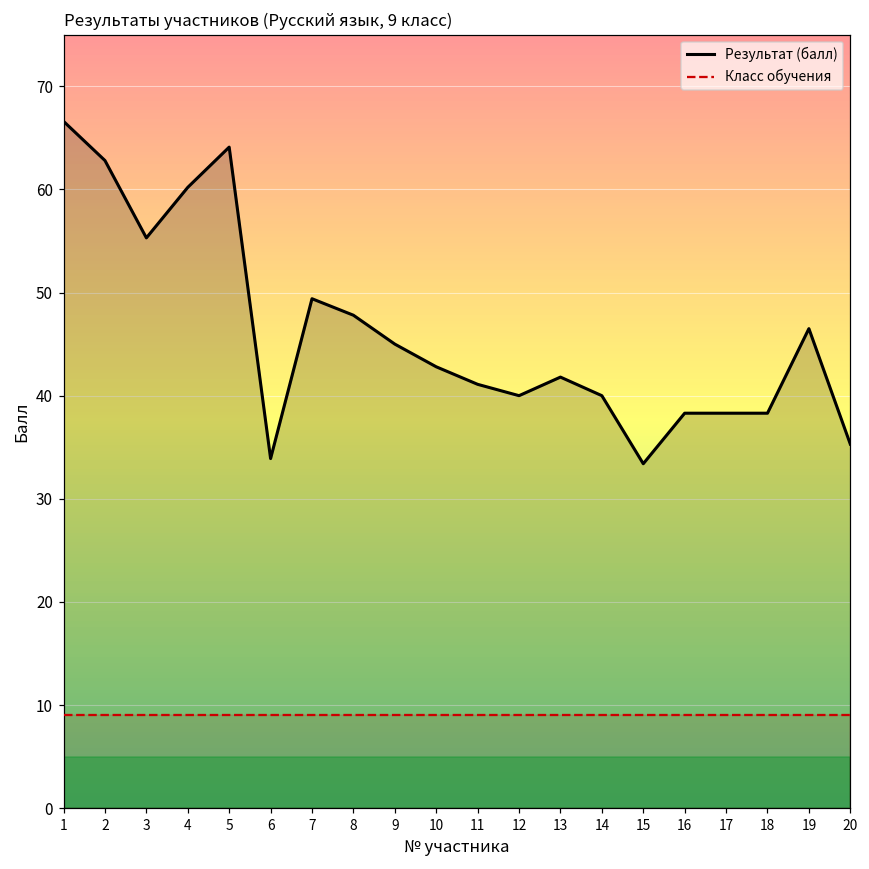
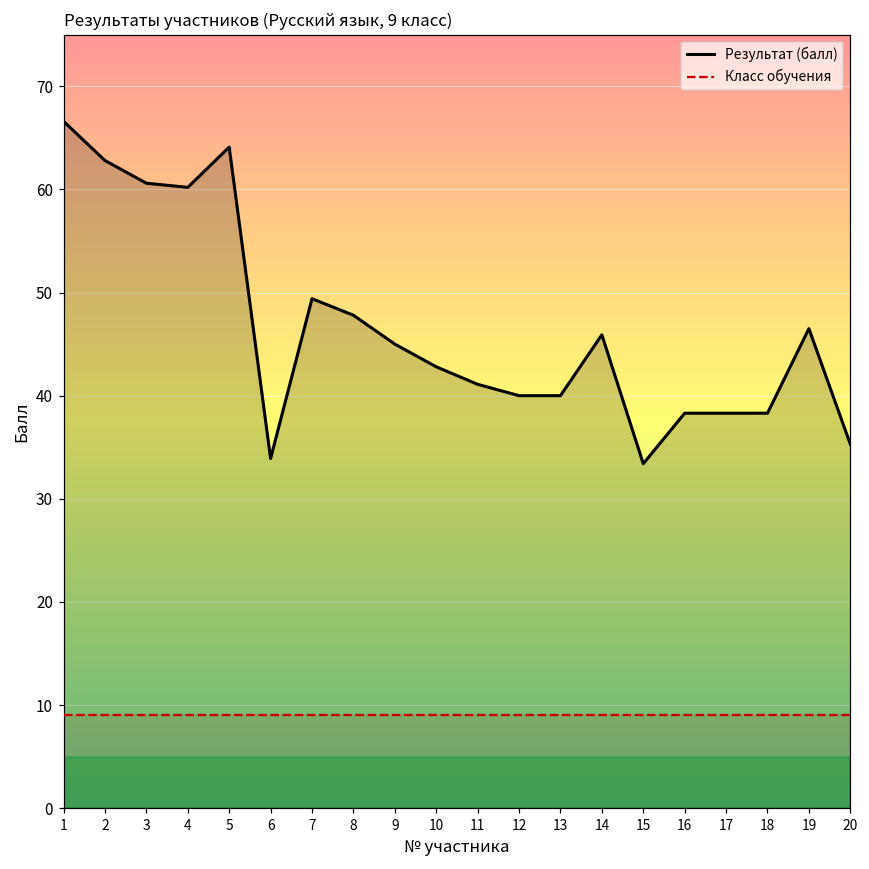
  {
    "Результат (балл)": {
      "1": 67,
      "2": 63,
-     "3": 55,
+     "3": 61,
      "4": 60,
      "5": 64,
      "6": 34,
      "7": 49,
      "8": 48,
      "9": 45,
      "10": 43,
      "11": 41,
      "12": 40,
-     "13": 42,
-     "14": 40,
+     "13": 40,
+     "14": 46,
      "15": 33,
      "16": 38,
      "17": 38,
      "18": 38,
      "19": 47,
      "20": 35
    },
    "Класс обучения": {
      "1": 9,
      "2": 9,
      "3": 9,
      "4": 9,
      "5": 9,
      "6": 9,
      "7": 9,
      "8": 9,
      "9": 9,
      "10": 9,
      "11": 9,
      "12": 9,
      "13": 9,
      "14": 9,
      "15": 9,
      "16": 9,
      "17": 9,
      "18": 9,
      "19": 9,
      "20": 9
    }
  }
